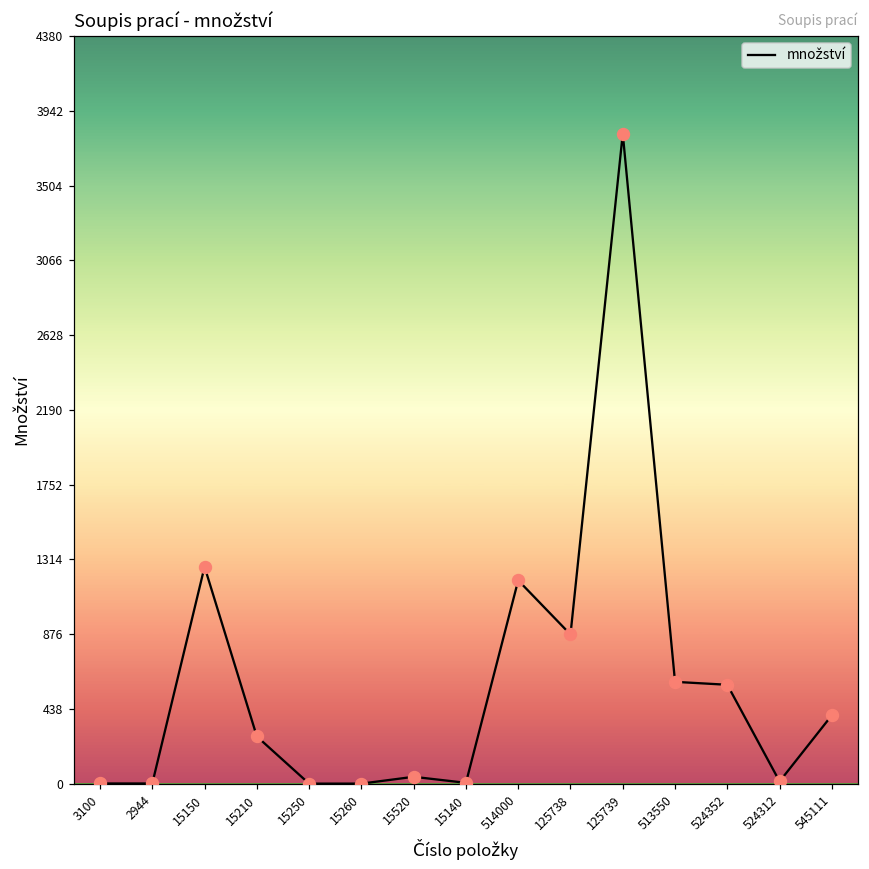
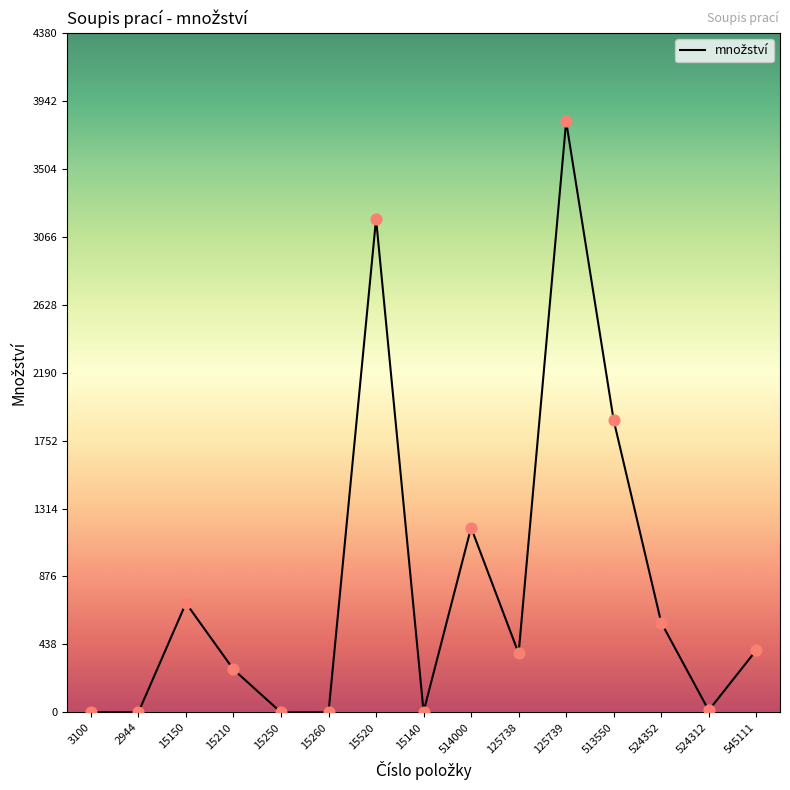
  {
    "3100": 0,
    "2944": 0,
-   "15150": 1270,
+   "15150": 700,
    "15210": 280,
-   "15520": 40,
+   "15520": 3180,
    "15140": 0,
    "514000": 1190,
-   "125738": 870,
+   "125738": 380,
    "125739": 3810,
-   "513550": 600,
+   "513550": 1880,
    "524352": 580,
    "524312": 10,
    "545111": 400
  }
